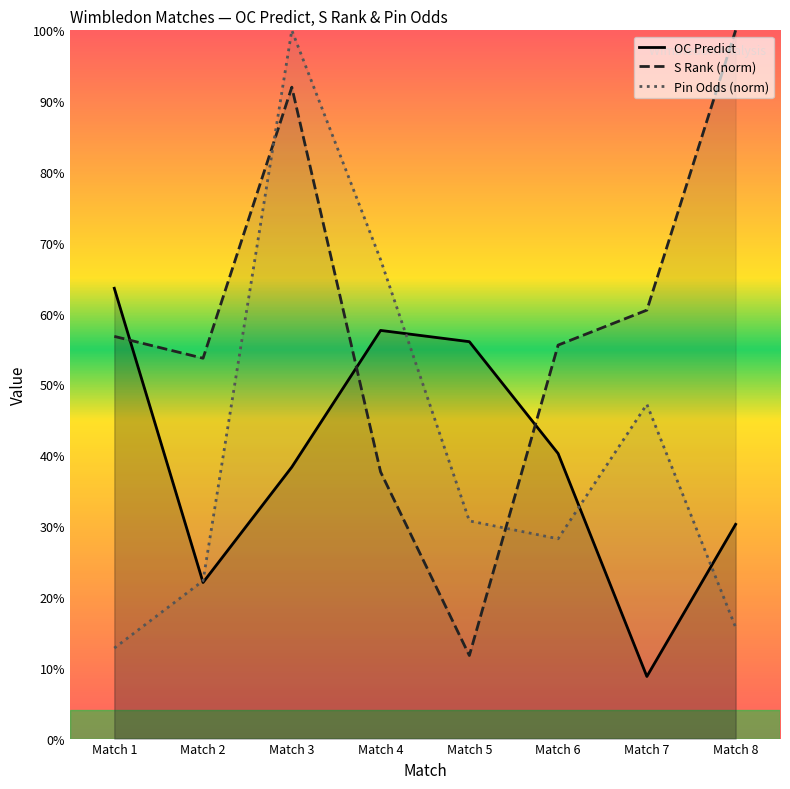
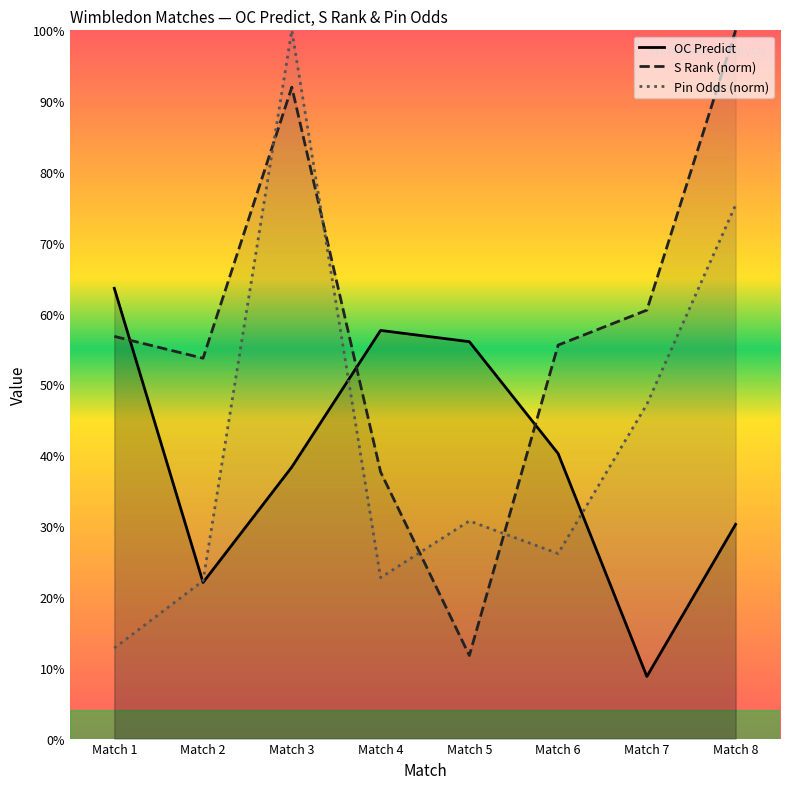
  {
    "Pin Odds (norm)": {
      "Match 1": "13%",
      "Match 3": "100%",
-     "Match 4": "68%",
+     "Match 4": "23%",
      "Match 5": "31%",
-     "Match 6": "28%",
+     "Match 6": "26%",
      "Match 7": "47%",
-     "Match 8": "16%"
+     "Match 8": "75%"
    }
  }
